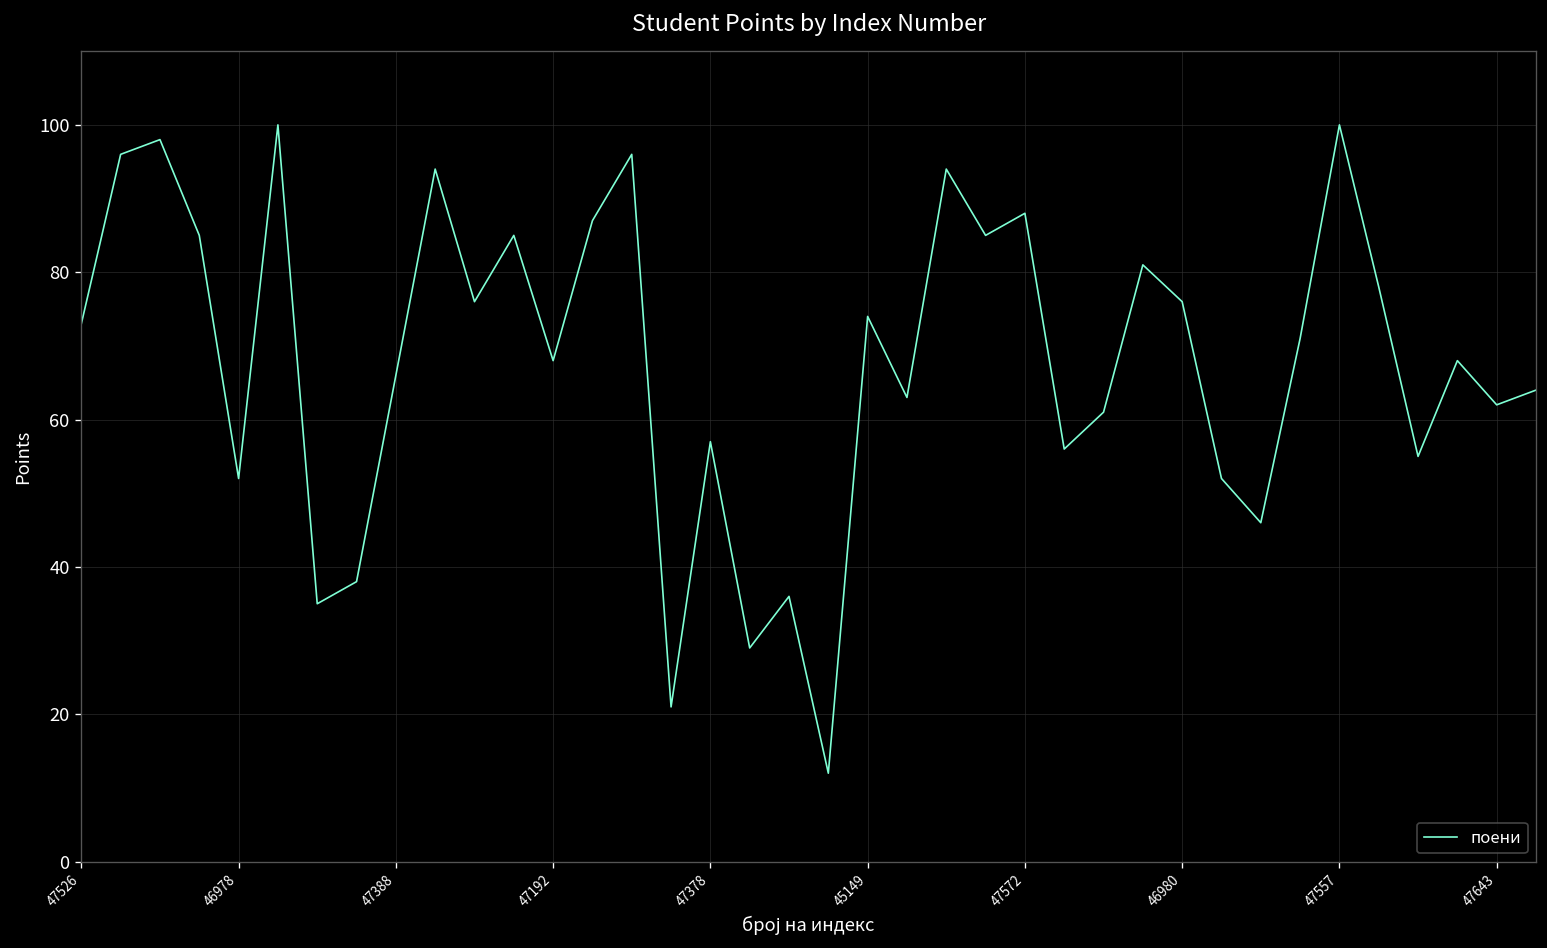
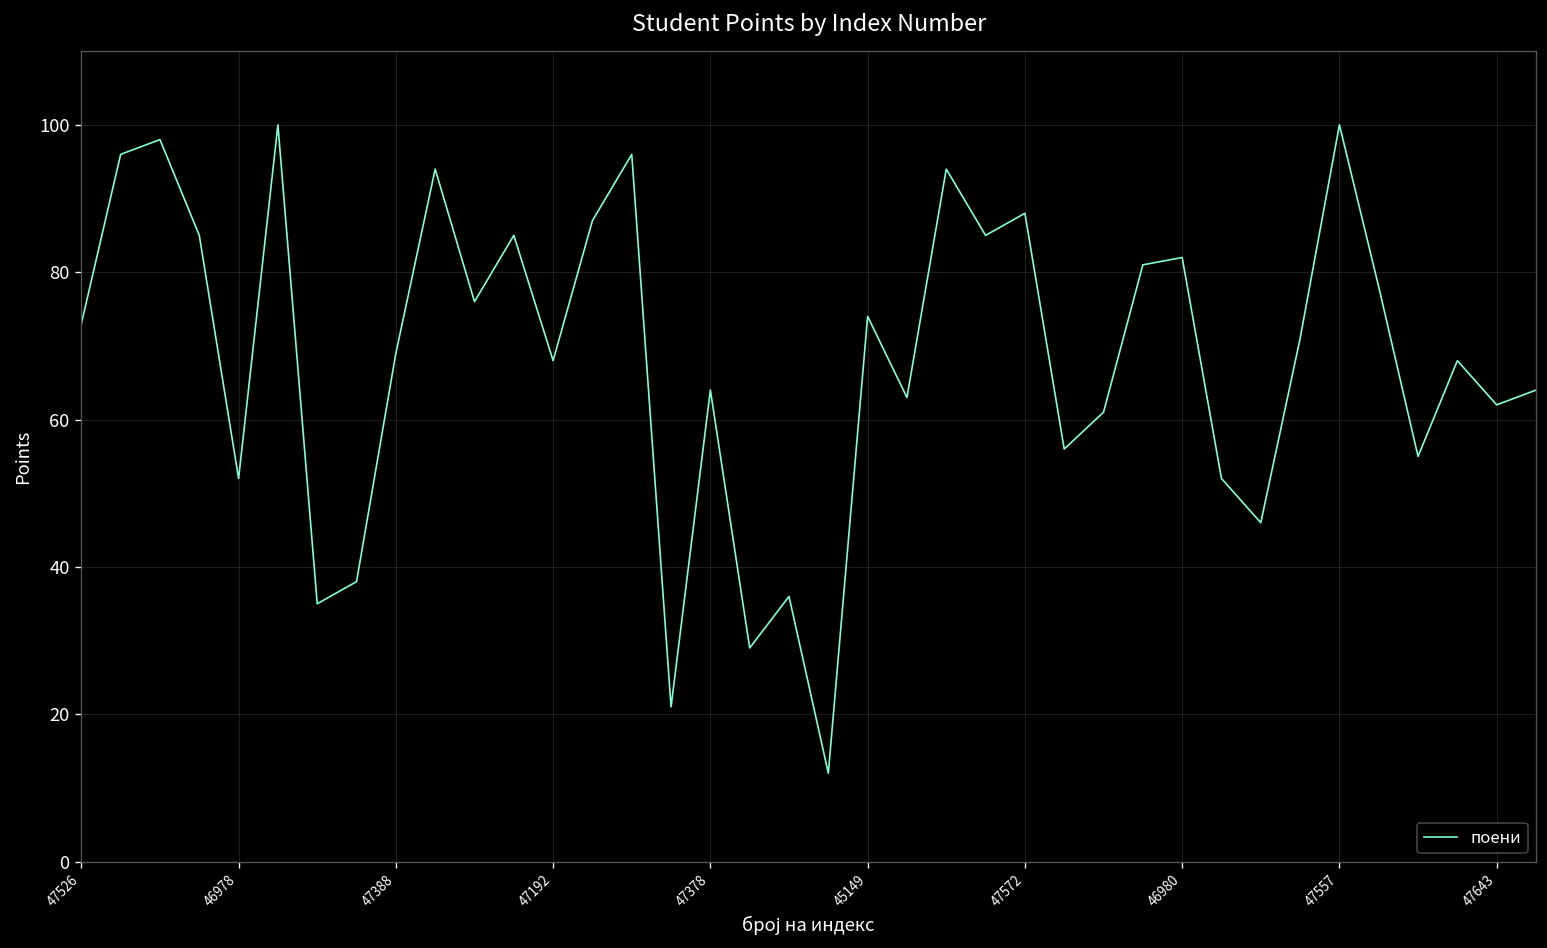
  {
    "47526": 73,
    "46978": 52,
-   "47388": 66,
+   "47388": 69,
    "47192": 68,
-   "47378": 57,
+   "47378": 64,
    "45149": 74,
    "47572": 88,
-   "46980": 76,
+   "46980": 82,
    "47557": 100,
    "47643": 62
  }
